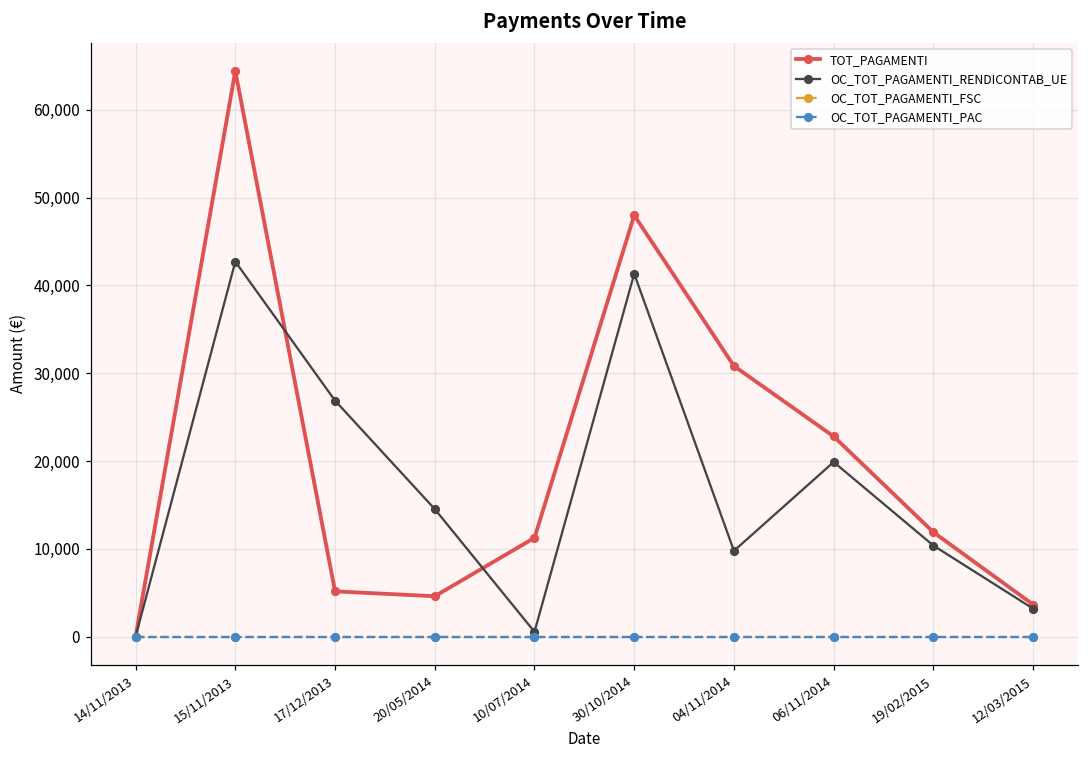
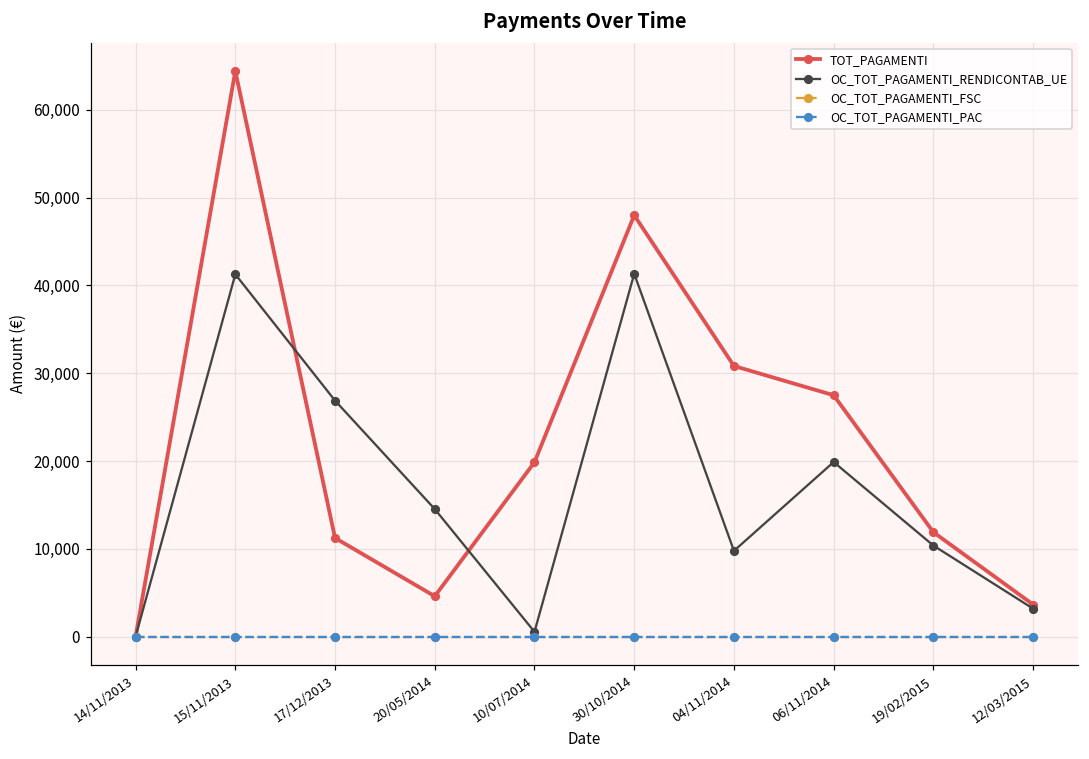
  {
    "TOT_PAGAMENTI": {
      "15/11/2013": "64,000",
-     "17/12/2013": "5,000",
+     "17/12/2013": "11,000",
      "20/05/2014": "5,000",
-     "10/07/2014": "11,000",
+     "10/07/2014": "20,000",
      "30/10/2014": "48,000",
      "04/11/2014": "31,000",
-     "06/11/2014": "23,000",
+     "06/11/2014": "27,000",
      "19/02/2015": "12,000",
      "12/03/2015": "4,000"
    },
    "OC_TOT_PAGAMENTI_RENDICONTAB_UE": {
-     "15/11/2013": "43,000",
+     "15/11/2013": "41,000",
      "17/12/2013": "27,000",
      "20/05/2014": "15,000",
      "10/07/2014": "1,000",
      "30/10/2014": "41,000",
      "04/11/2014": "10,000",
      "06/11/2014": "20,000",
      "19/02/2015": "10,000",
      "12/03/2015": "3,000"
    },
    "OC_TOT_PAGAMENTI_PAC": {
      "15/11/2013": "0",
      "17/12/2013": "0",
      "20/05/2014": "0",
      "10/07/2014": "0",
      "30/10/2014": "0",
      "04/11/2014": "0",
      "06/11/2014": "0",
      "19/02/2015": "0",
      "12/03/2015": "0"
    }
  }
